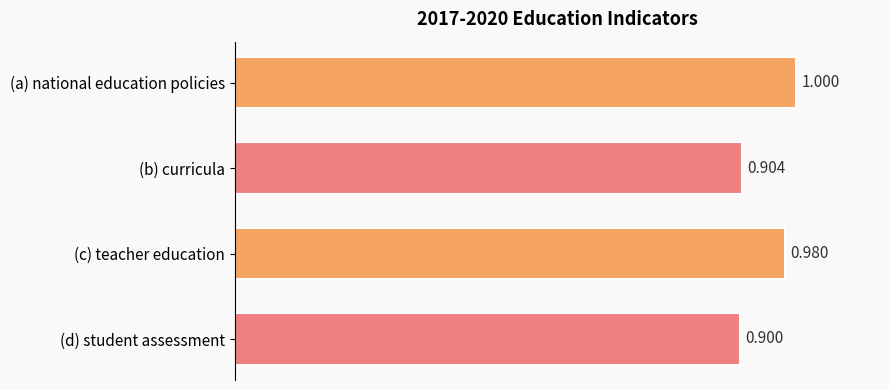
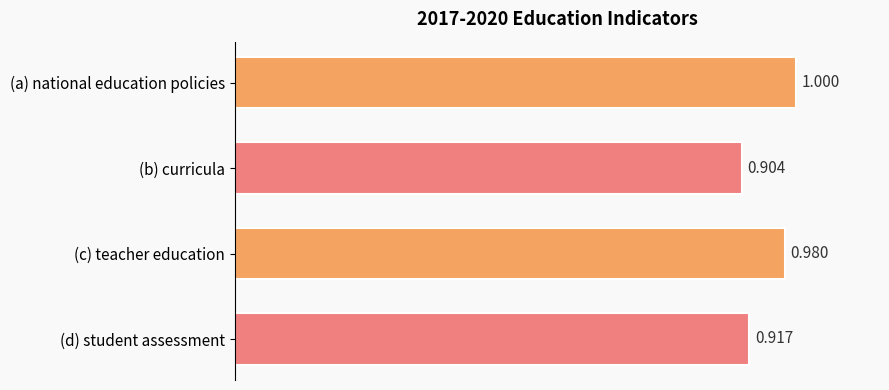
  {
    "(a) national education policies": 1.000,
    "(b) curricula": 0.904,
    "(c) teacher education": 0.980,
-   "(d) student assessment": 0.900
+   "(d) student assessment": 0.917
  }
